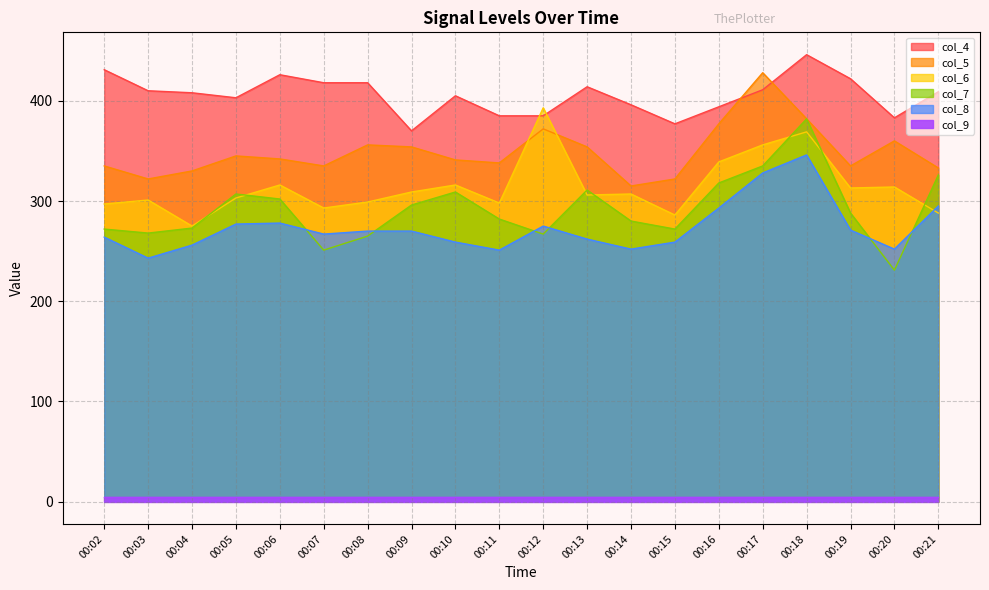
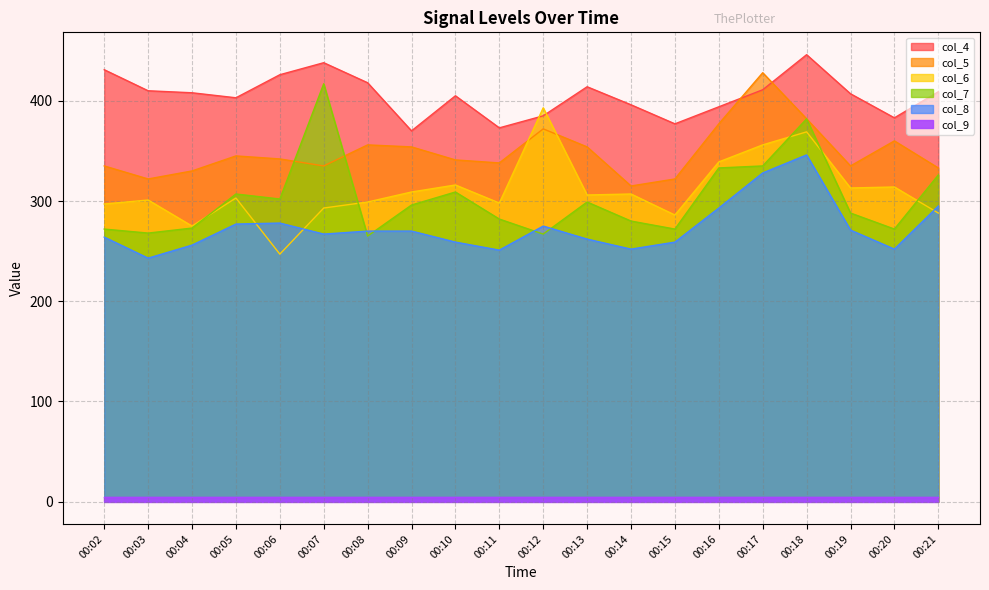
  {
    "col_4": {
      "00:02": 431,
      "00:03": 410,
      "00:04": 408,
      "00:05": 403,
      "00:06": 426,
-     "00:07": 418,
+     "00:07": 438,
      "00:08": 418,
      "00:09": 370,
      "00:10": 405,
-     "00:11": 385,
+     "00:11": 373,
      "00:12": 385,
      "00:13": 414,
      "00:14": 396,
      "00:15": 377,
      "00:16": 394,
      "00:17": 411,
      "00:18": 446,
-     "00:19": 422,
+     "00:19": 407,
      "00:20": 383
    },
    "col_5": {
      "00:02": 335,
      "00:03": 322,
      "00:04": 330,
      "00:05": 345,
      "00:06": 342,
      "00:07": 335,
      "00:08": 356,
      "00:09": 354,
      "00:10": 341,
      "00:11": 338,
      "00:12": 372,
      "00:13": 354,
      "00:14": 315,
      "00:15": 322,
      "00:16": 377,
      "00:17": 428,
      "00:19": 335,
      "00:20": 360,
      "00:21": 333
    },
    "col_6": {
      "00:02": 297,
      "00:03": 301,
      "00:05": 303,
-     "00:06": 316,
+     "00:06": 247,
      "00:07": 293,
      "00:08": 299,
      "00:09": 309,
      "00:10": 316,
      "00:11": 298,
      "00:12": 393,
      "00:13": 306,
      "00:14": 307,
      "00:15": 286,
      "00:16": 339,
      "00:17": 356,
      "00:18": 369,
      "00:19": 313,
      "00:20": 314,
      "00:21": 288
    },
    "col_7": {
      "00:02": 272,
      "00:03": 268,
      "00:05": 307,
      "00:06": 302,
-     "00:07": 251,
+     "00:07": 417,
      "00:08": 265,
      "00:09": 296,
      "00:10": 309,
      "00:11": 282,
      "00:12": 267,
-     "00:13": 311,
+     "00:13": 299,
      "00:14": 280,
      "00:15": 272,
-     "00:16": 318,
+     "00:16": 333,
      "00:17": 335,
      "00:19": 288,
-     "00:20": 231,
+     "00:20": 272,
      "00:21": 326
    },
    "col_8": {
      "00:02": 264,
      "00:03": 243,
      "00:04": 256,
      "00:05": 277,
      "00:06": 278,
      "00:07": 267,
      "00:08": 270,
      "00:09": 270,
      "00:10": 259,
      "00:11": 251,
      "00:12": 275,
      "00:13": 262,
      "00:14": 252,
      "00:15": 259,
      "00:16": 293,
      "00:17": 328,
      "00:18": 346,
      "00:19": 271,
      "00:20": 252,
      "00:21": 295
    },
    "col_9": {
      "00:02": 5,
      "00:03": 5,
      "00:04": 5,
      "00:05": 5,
      "00:06": 5,
      "00:07": 5,
      "00:08": 5,
      "00:09": 5,
      "00:10": 5,
      "00:11": 5,
      "00:12": 5,
      "00:13": 5,
      "00:14": 5,
      "00:15": 5,
      "00:16": 5,
      "00:17": 5,
      "00:18": 5,
      "00:19": 5,
      "00:20": 5,
      "00:21": 5
    }
  }
